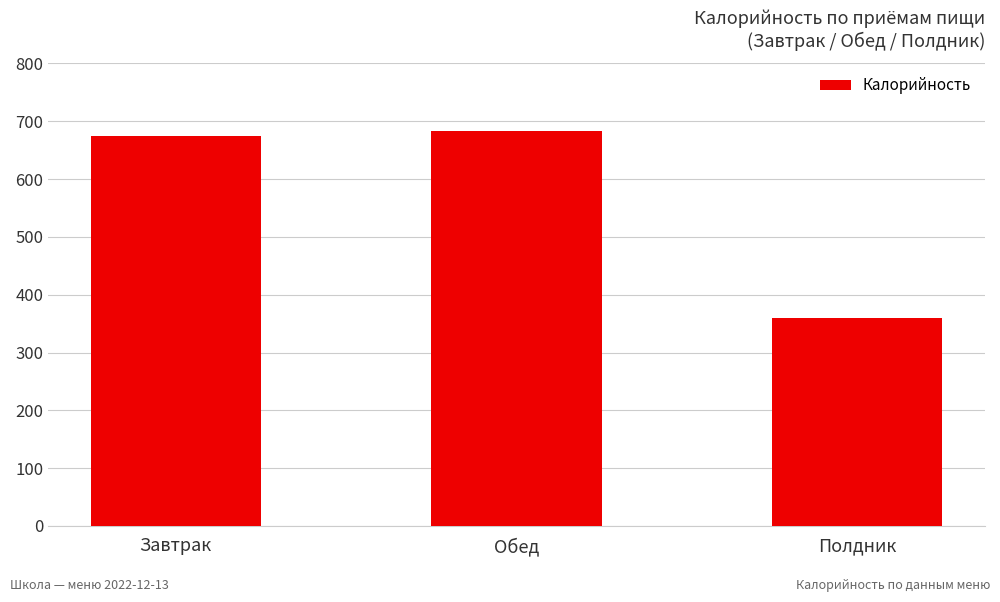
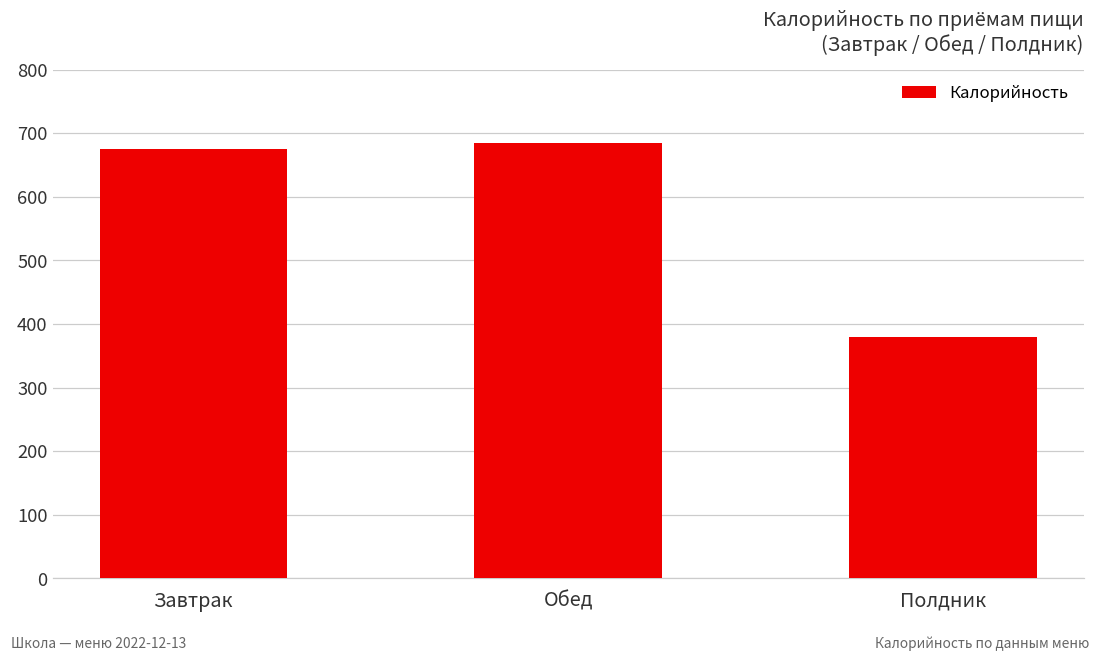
  {
    "Завтрак": 680,
    "Обед": 680,
-   "Полдник": 360
+   "Полдник": 380
  }
